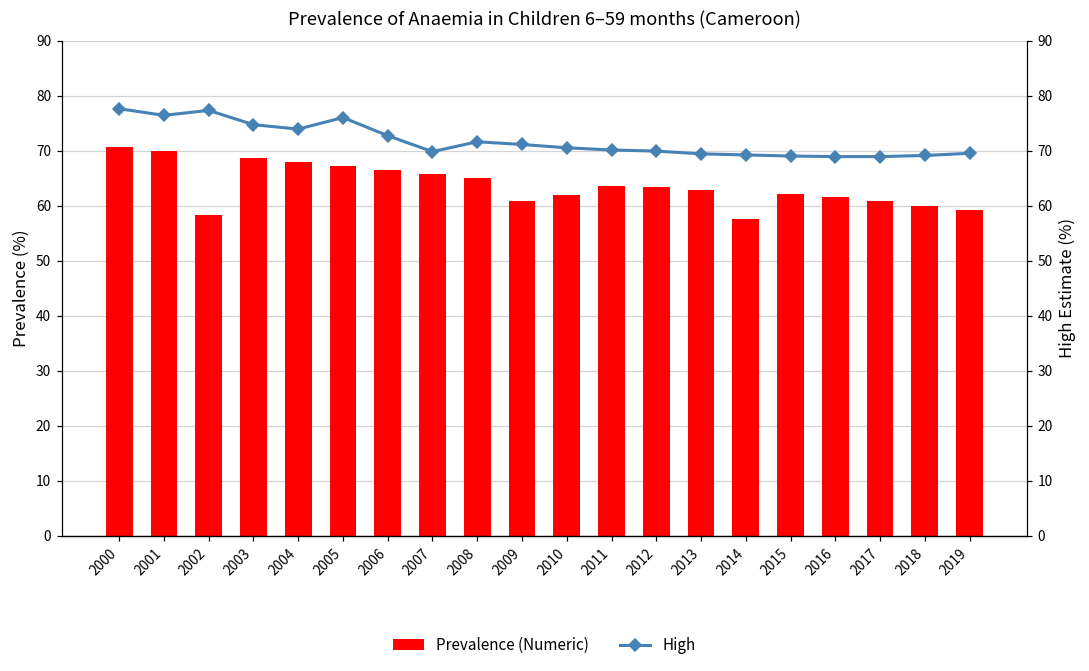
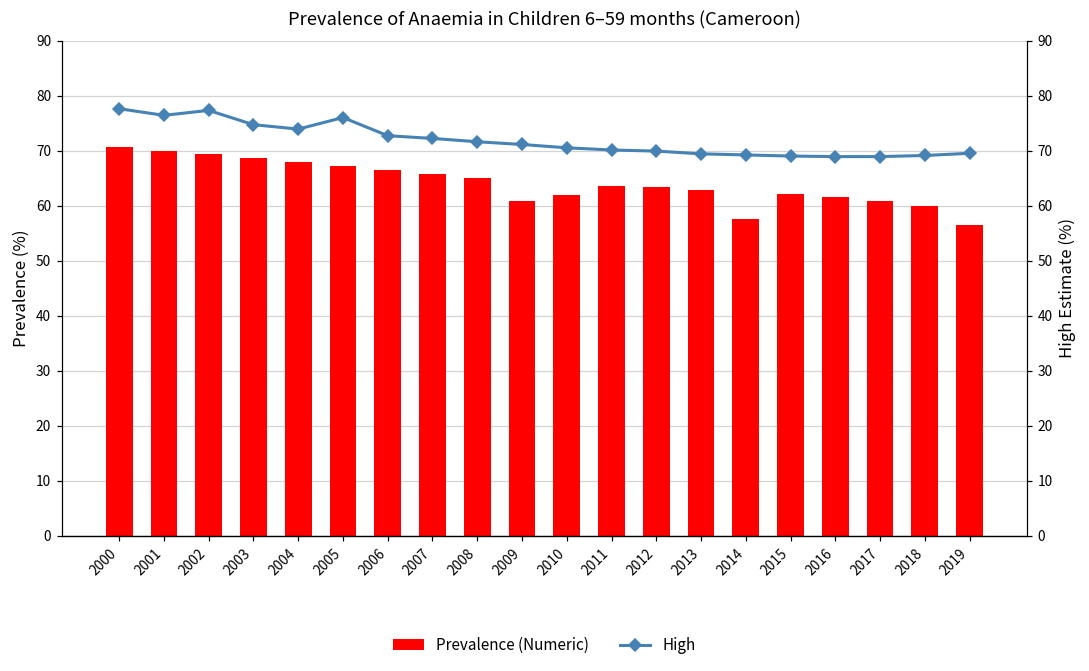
  {
    "Prevalence (Numeric)": {
      "2000": 71,
      "2001": 70,
-     "2002": 58,
+     "2002": 69,
      "2003": 69,
      "2004": 68,
      "2005": 67,
      "2006": 67,
      "2007": 66,
      "2008": 65,
      "2009": 61,
      "2010": 62,
      "2011": 64,
      "2012": 63,
      "2013": 63,
      "2014": 58,
      "2015": 62,
      "2016": 62,
      "2017": 61,
      "2018": 60,
-     "2019": 59
+     "2019": 56
    },
    "High": {
      "2000": 78,
      "2001": 76,
      "2002": 77,
      "2003": 75,
      "2004": 74,
      "2005": 76,
      "2006": 73,
-     "2007": 70,
+     "2007": 72,
      "2008": 72,
      "2009": 71,
      "2010": 71,
      "2011": 70,
      "2012": 70,
      "2013": 69,
      "2014": 69,
      "2015": 69,
      "2016": 69,
      "2017": 69,
      "2018": 69,
      "2019": 70
    }
  }
